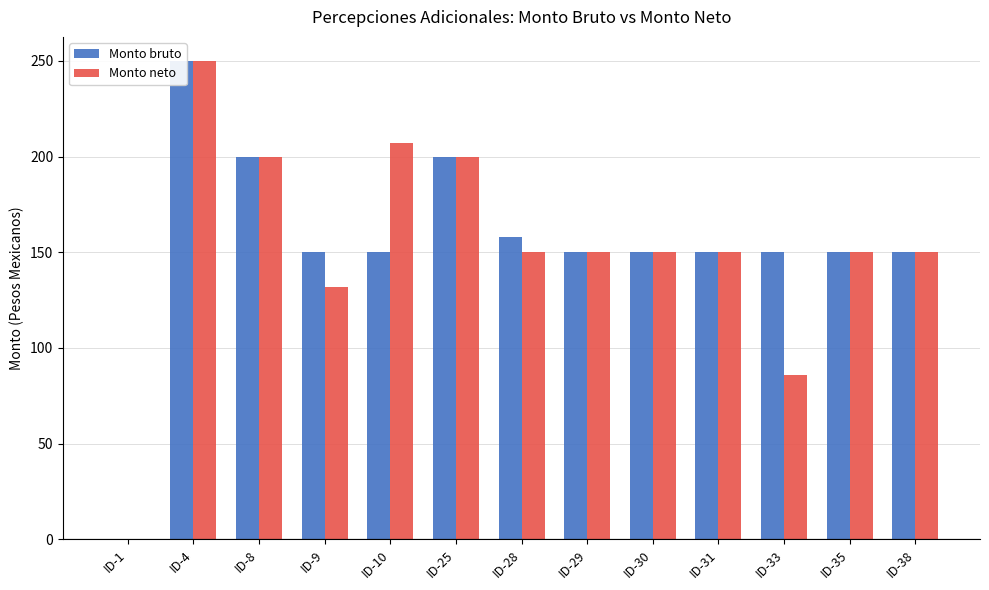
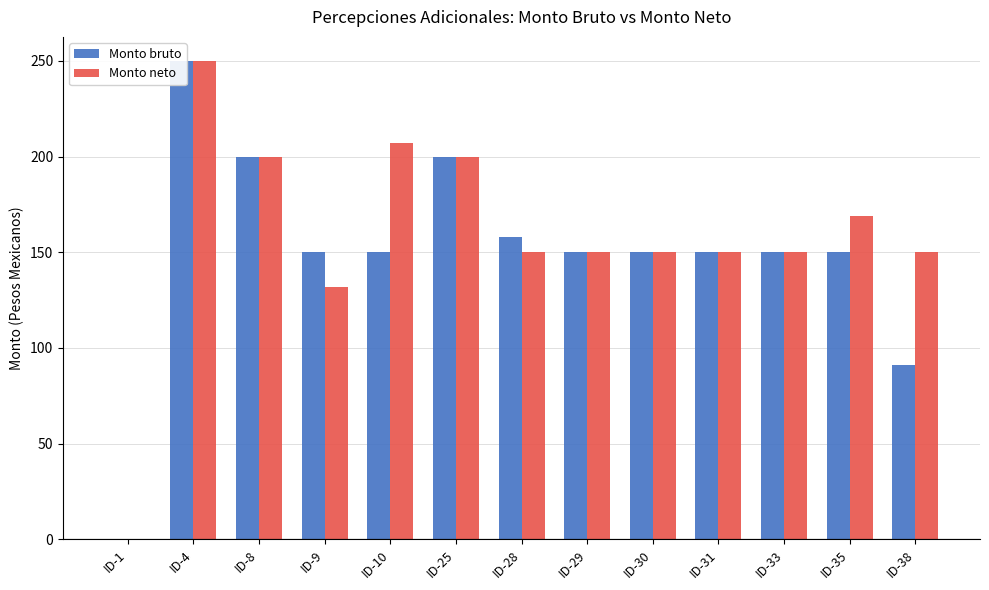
  {
    "Monto bruto": {
      "ID-1": 0,
      "ID-8": 200,
      "ID-9": 150,
      "ID-10": 150,
      "ID-25": 200,
      "ID-28": 158,
      "ID-29": 150,
      "ID-30": 150,
      "ID-31": 150,
      "ID-33": 150,
      "ID-35": 150,
-     "ID-38": 150
+     "ID-38": 91
    },
    "Monto neto": {
      "ID-1": 0,
      "ID-4": 250,
      "ID-8": 200,
      "ID-9": 132,
      "ID-10": 207,
      "ID-25": 200,
      "ID-28": 150,
      "ID-29": 150,
      "ID-30": 150,
      "ID-31": 150,
-     "ID-33": 86,
-     "ID-35": 150,
+     "ID-33": 150,
+     "ID-35": 169,
      "ID-38": 150
    }
  }
